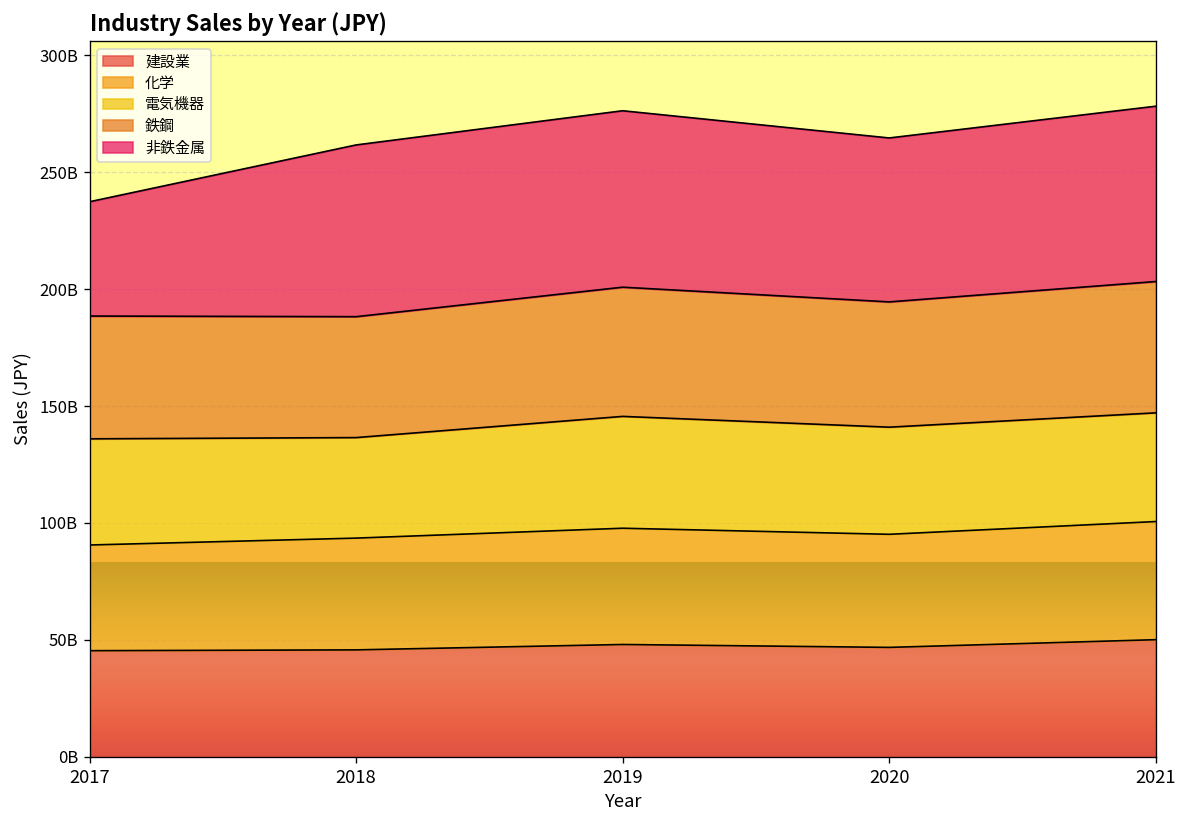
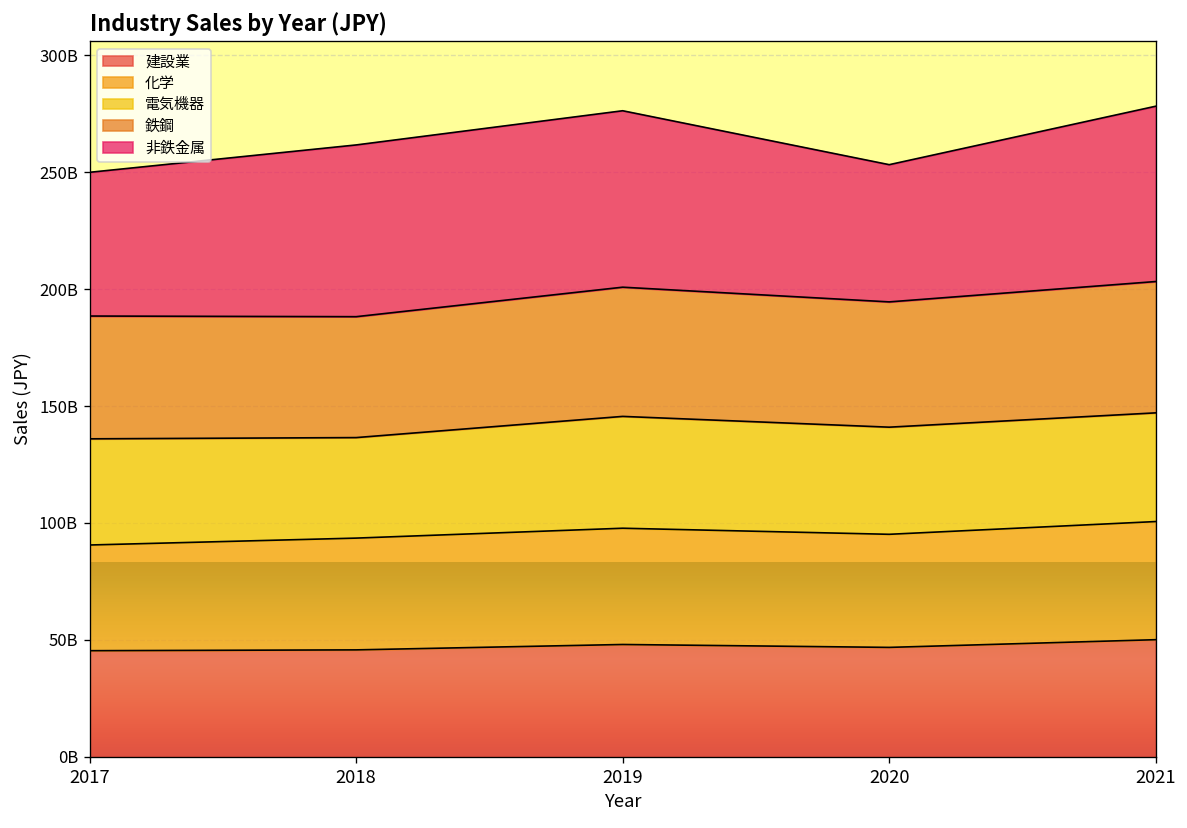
  {
    "非鉄金属": {
-     "2017": 49000000000,
+     "2017": 61000000000,
      "2018": 73000000000,
      "2019": 75000000000,
-     "2020": 70000000000,
+     "2020": 59000000000,
      "2021": 75000000000
    }
  }
